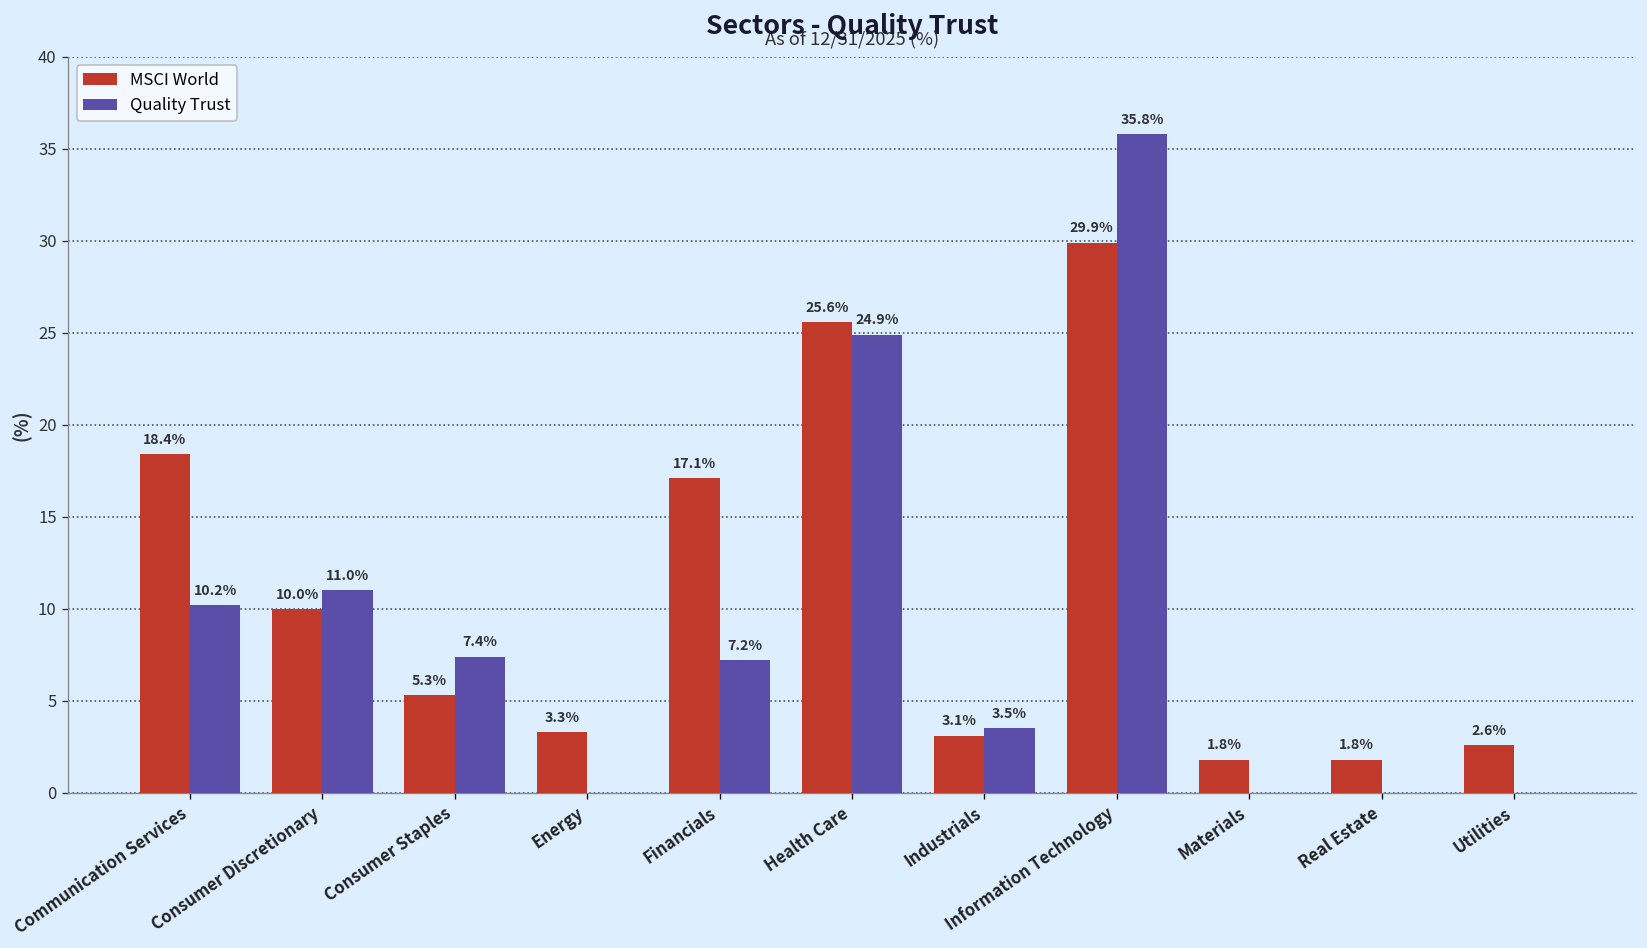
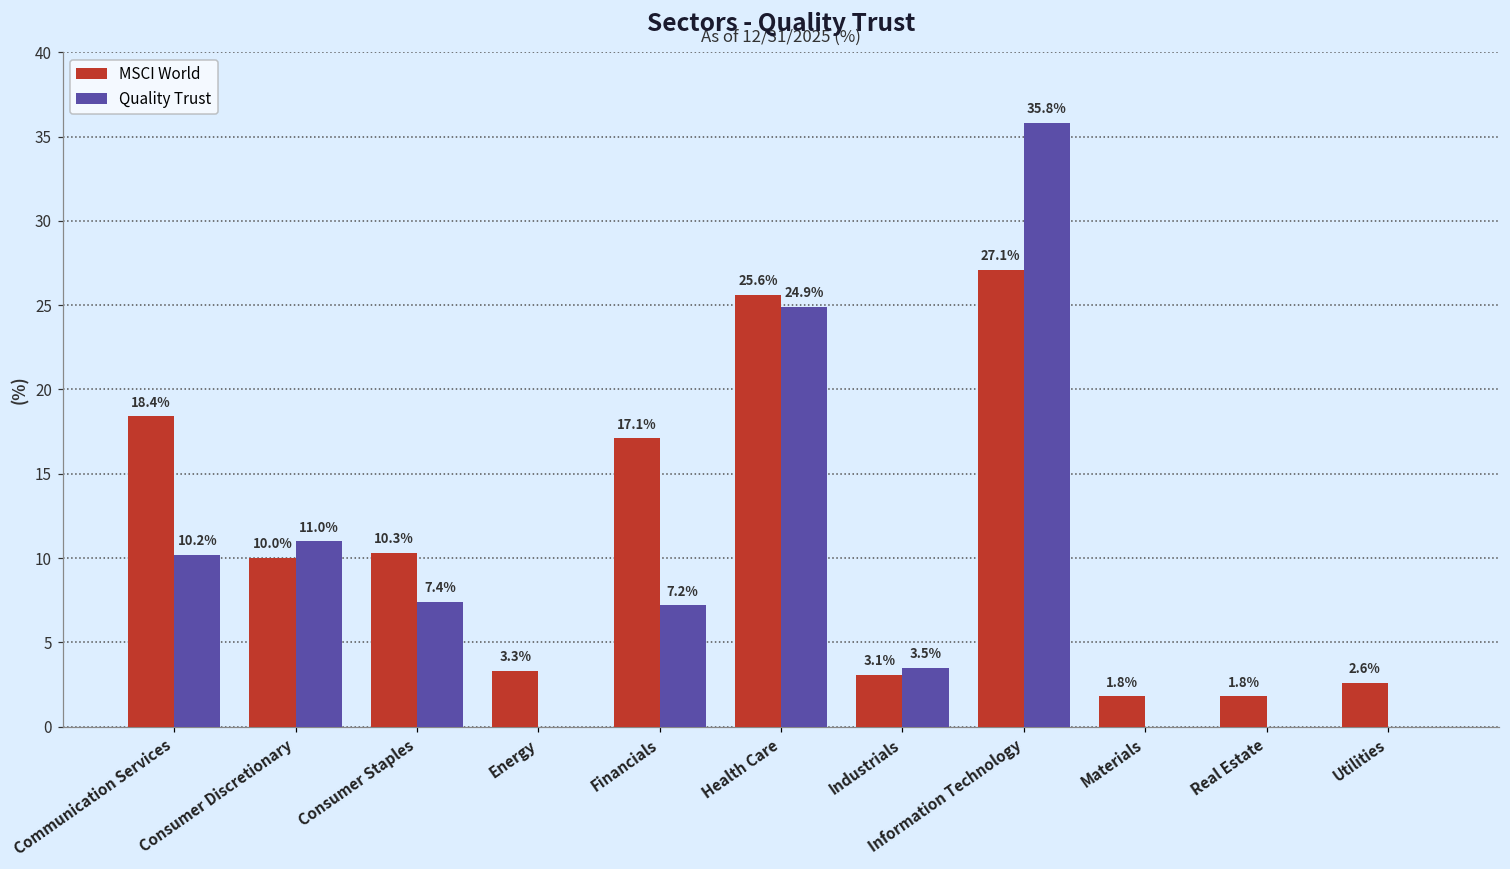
  {
    "MSCI World": {
      "Communication Services": "18.4%",
      "Consumer Discretionary": "10.0%",
-     "Consumer Staples": "5.3%",
+     "Consumer Staples": "10.3%",
      "Energy": "3.3%",
      "Financials": "17.1%",
      "Health Care": "25.6%",
      "Industrials": "3.1%",
-     "Information Technology": "29.9%",
+     "Information Technology": "27.1%",
      "Materials": "1.8%",
      "Real Estate": "1.8%",
      "Utilities": "2.6%"
    },
    "Quality Trust": {
      "Communication Services": "10.2%",
      "Consumer Discretionary": "11.0%",
      "Consumer Staples": "7.4%",
      "Financials": "7.2%",
      "Health Care": "24.9%",
      "Industrials": "3.5%",
      "Information Technology": "35.8%"
    }
  }
